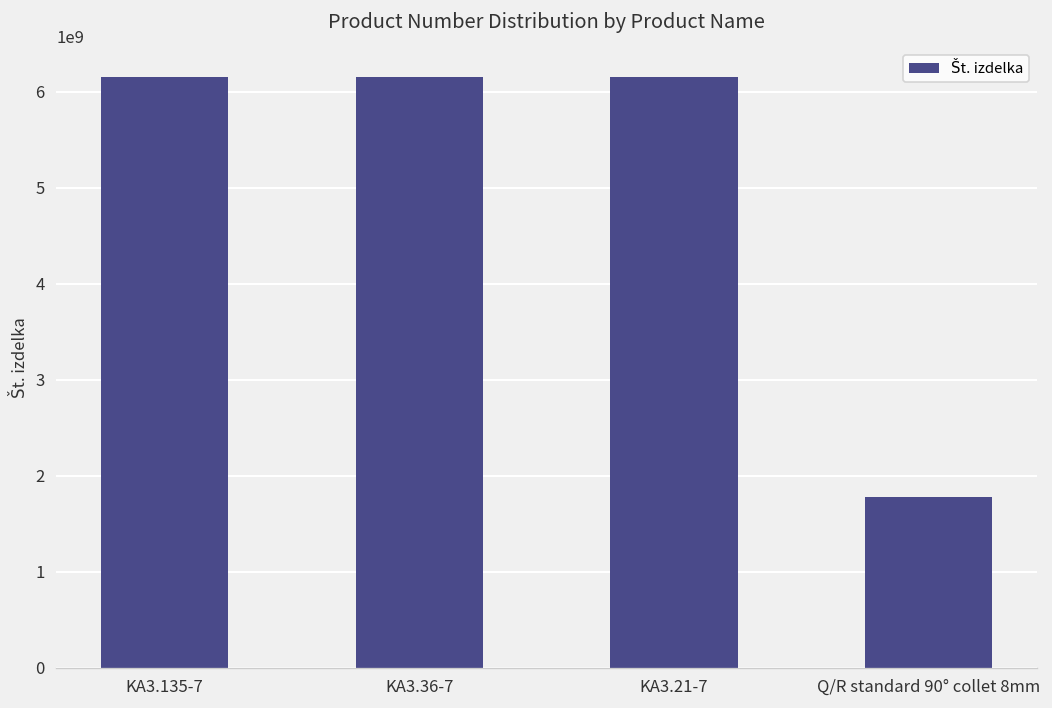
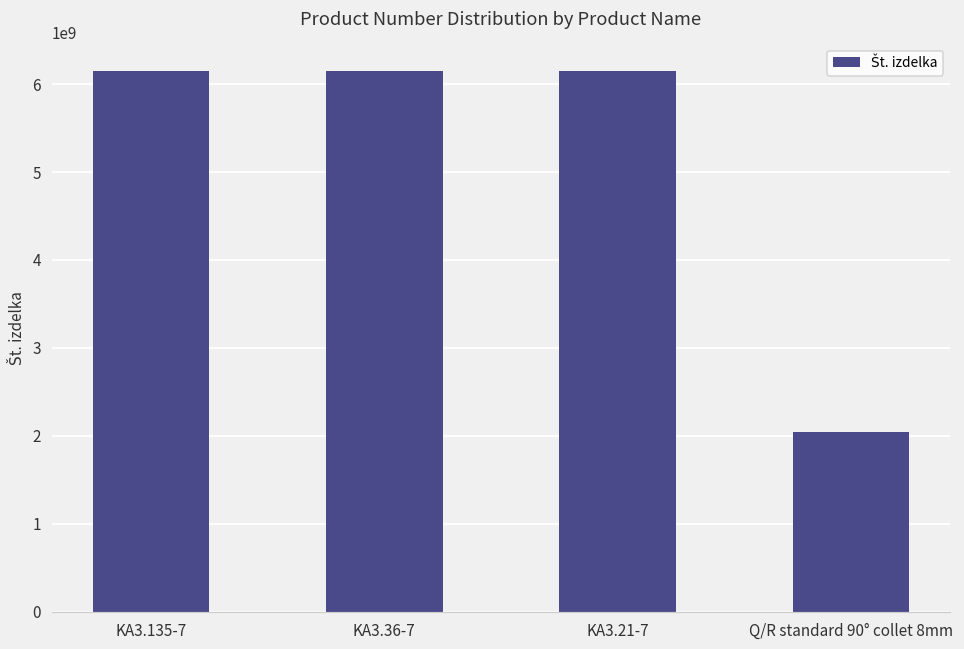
  {
    "KA3.135-7": 6200000000,
    "KA3.36-7": 6200000000,
    "KA3.21-7": 6200000000,
-   "Q/R standard 90° collet 8mm": 1800000000
+   "Q/R standard 90° collet 8mm": 2100000000
  }
